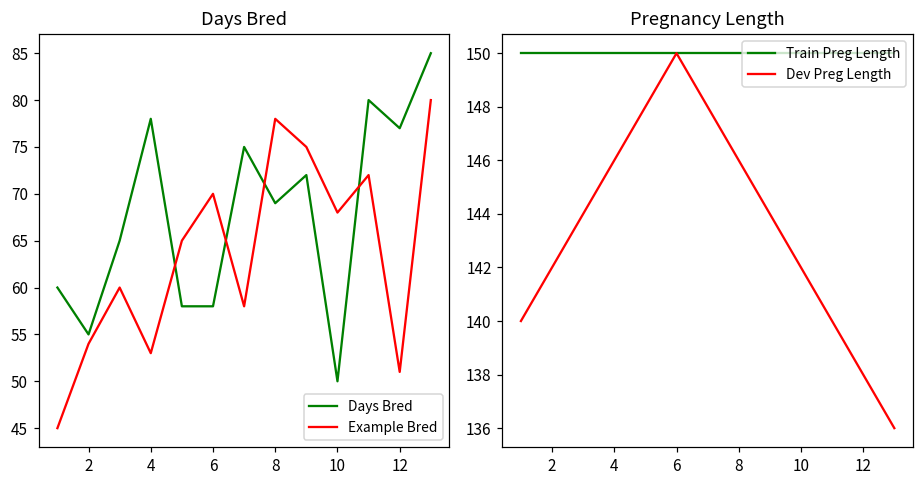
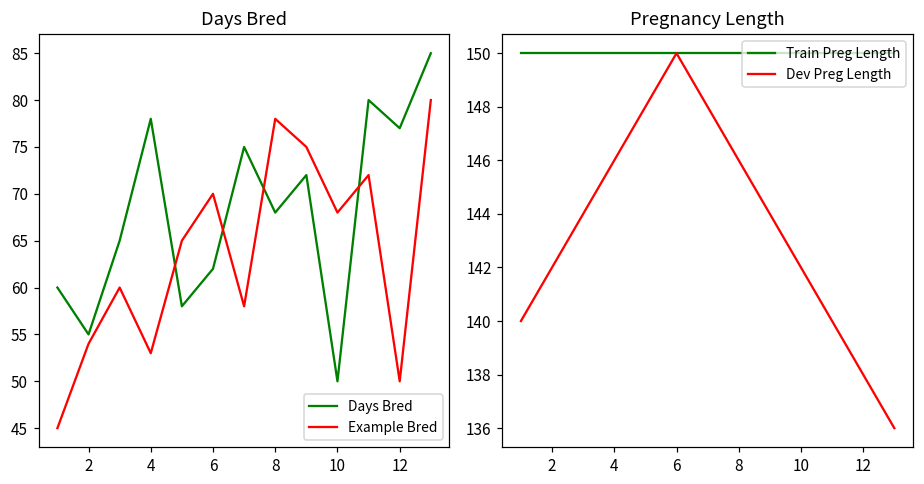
  {
    "Days Bred": {
      "Days Bred": {
        "2": 55,
        "4": 78,
-       "6": 58,
-       "8": 69,
+       "6": 62,
+       "8": 68,
        "10": 50,
        "12": 77
      },
      "Example Bred": {
        "2": 54,
        "4": 53,
        "6": 70,
        "8": 78,
        "10": 68,
-       "12": 51
+       "12": 50
      }
    },
    "Pregnancy Length": {
      "Train Preg Length": {
        "2": 150.0,
        "4": 150.0,
        "8": 150.0
      },
      "Dev Preg Length": {
        "2": 142.0,
        "4": 146.0,
        "8": 146.0,
        "10": 142.0,
        "12": 138.0
      }
    }
  }
